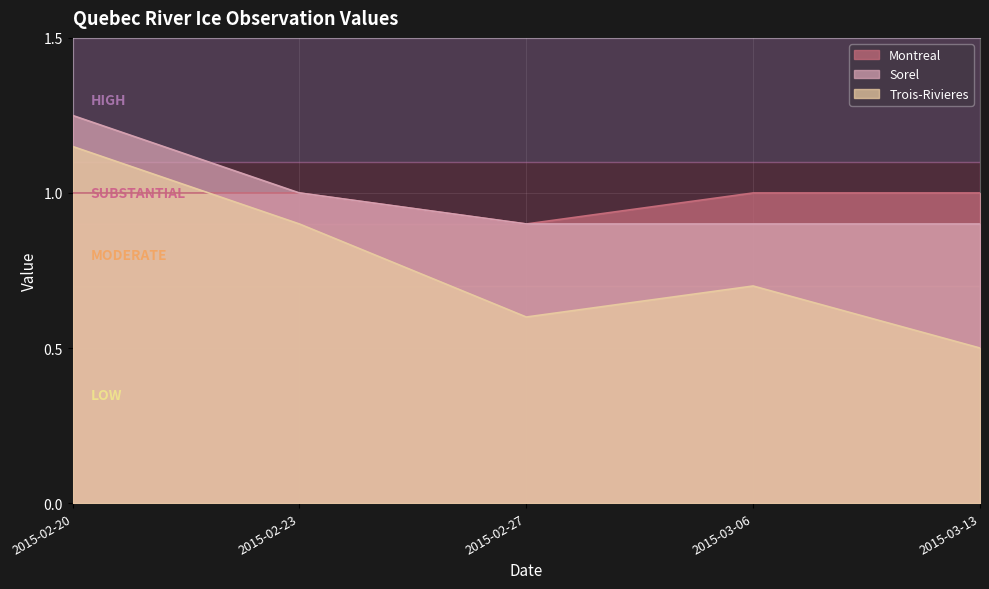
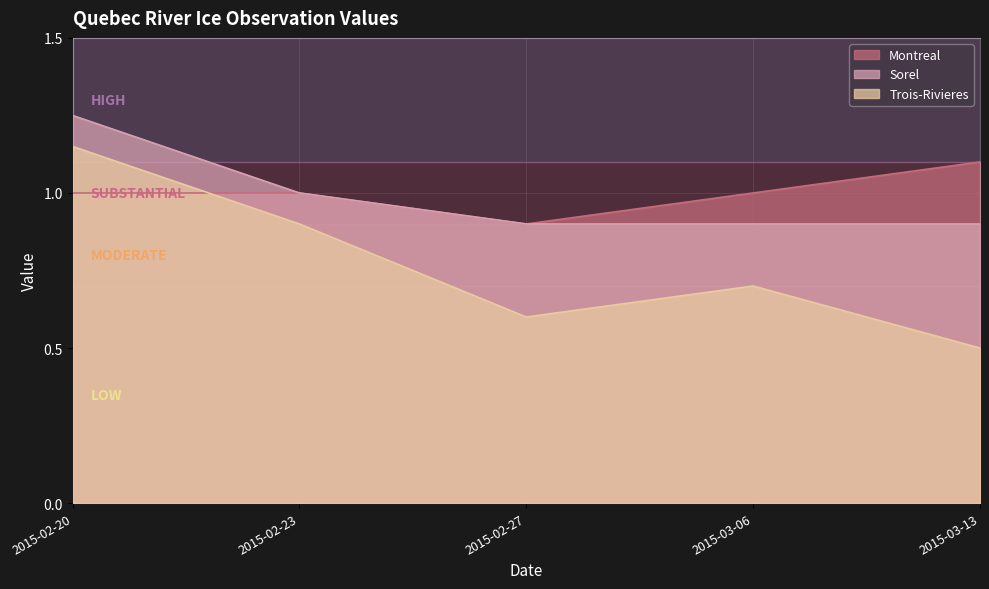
  {
    "Montreal": {
      "2015-02-20": 1.0,
      "2015-03-06": 1.0,
-     "2015-03-13": 1.0
+     "2015-03-13": 1.1
    }
  }
